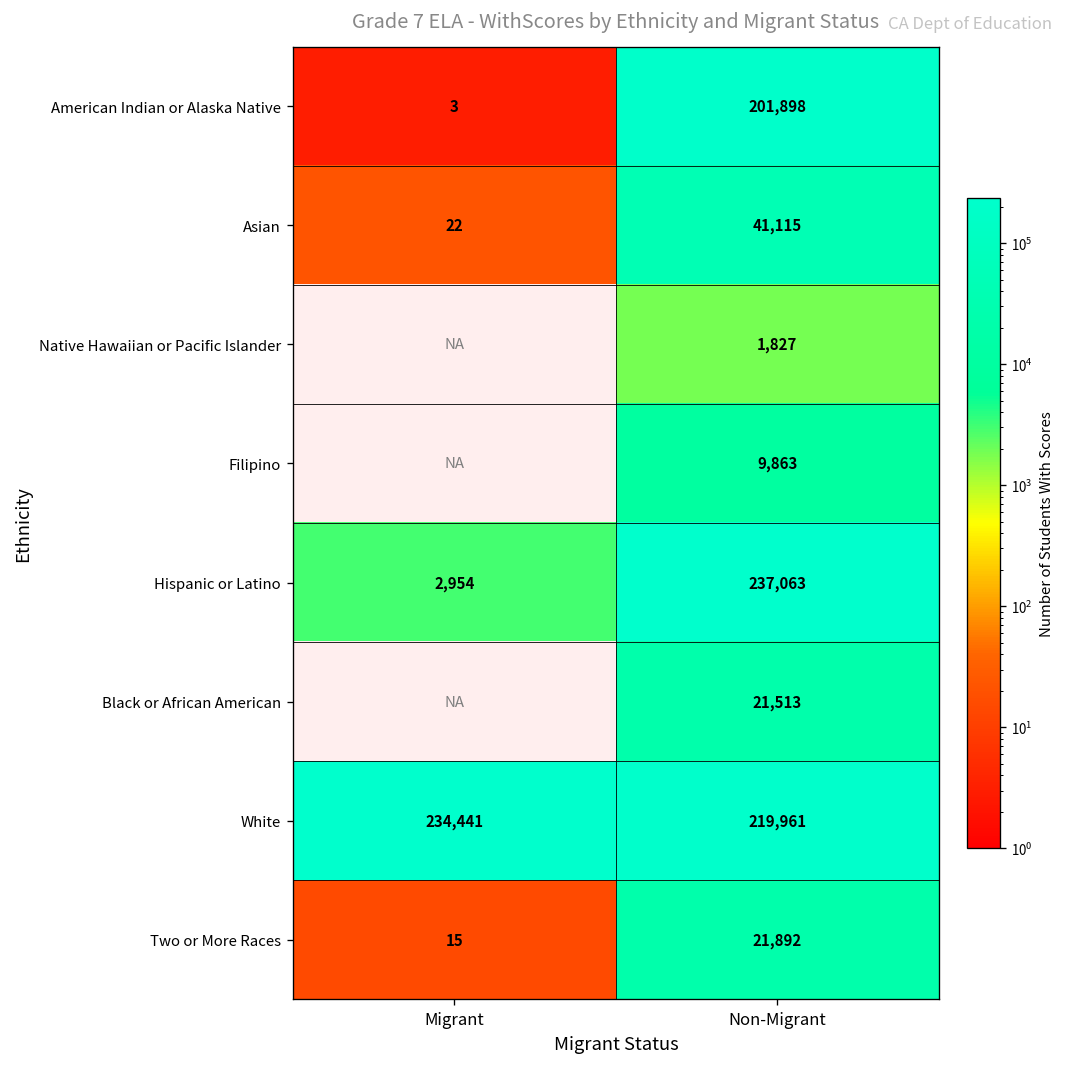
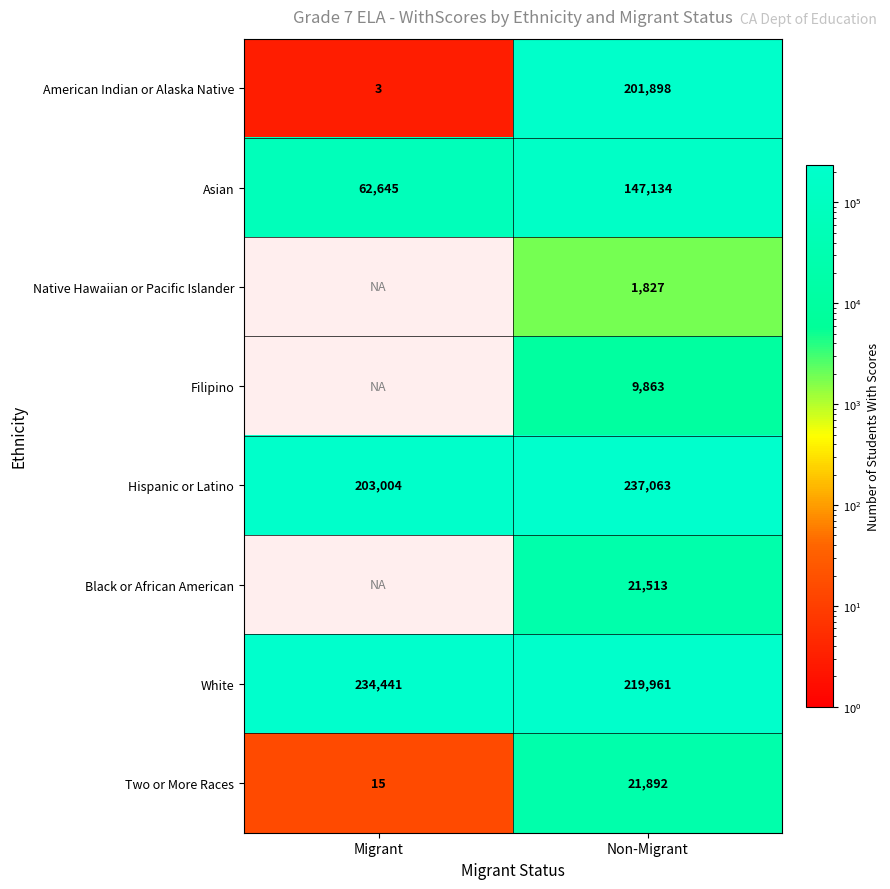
  {
    "American Indian or Alaska Native": {
      "Migrant": "3",
      "Non-Migrant": "201,898"
    },
    "Asian": {
-     "Migrant": "22",
-     "Non-Migrant": "41,115"
+     "Migrant": "62,645",
+     "Non-Migrant": "147,134"
    },
    "Native Hawaiian or Pacific Islander": {
      "Non-Migrant": "1,827"
    },
    "Filipino": {
      "Non-Migrant": "9,863"
    },
    "Hispanic or Latino": {
-     "Migrant": "2,954",
+     "Migrant": "203,004",
      "Non-Migrant": "237,063"
    },
    "Black or African American": {
      "Non-Migrant": "21,513"
    },
    "White": {
      "Migrant": "234,441",
      "Non-Migrant": "219,961"
    },
    "Two or More Races": {
      "Migrant": "15",
      "Non-Migrant": "21,892"
    }
  }
